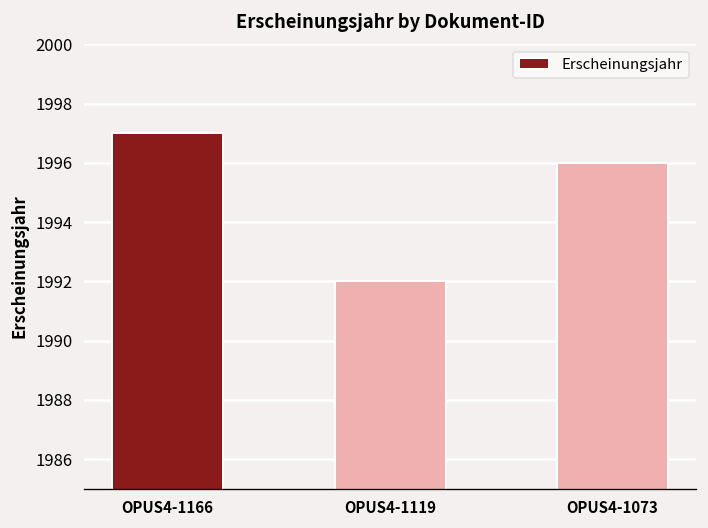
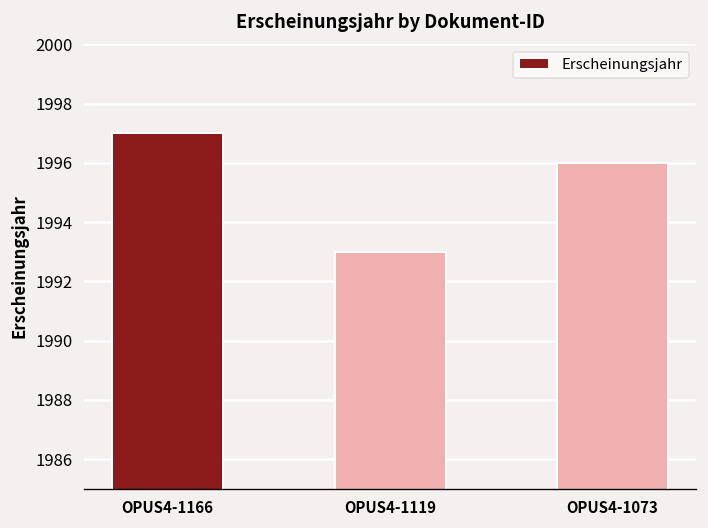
  {
    "OPUS4-1166": 1997,
-   "OPUS4-1119": 1992,
+   "OPUS4-1119": 1993,
    "OPUS4-1073": 1996
  }
